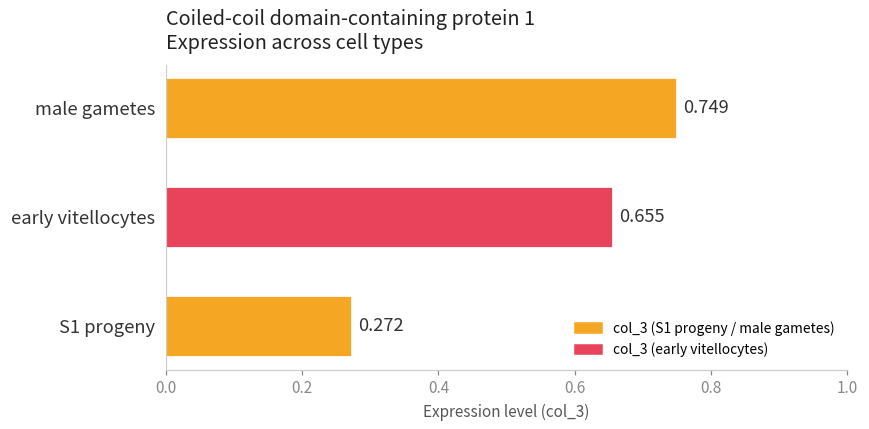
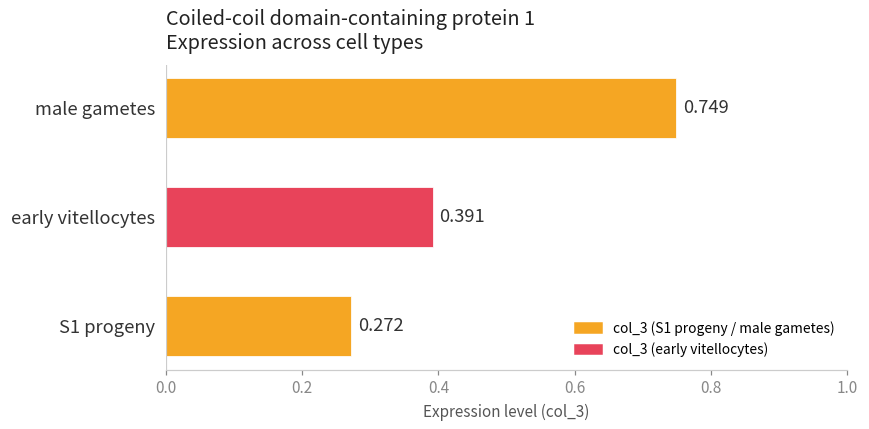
  {
    "male gametes": 0.749,
-   "early vitellocytes": 0.655,
+   "early vitellocytes": 0.391,
    "S1 progeny": 0.272
  }
